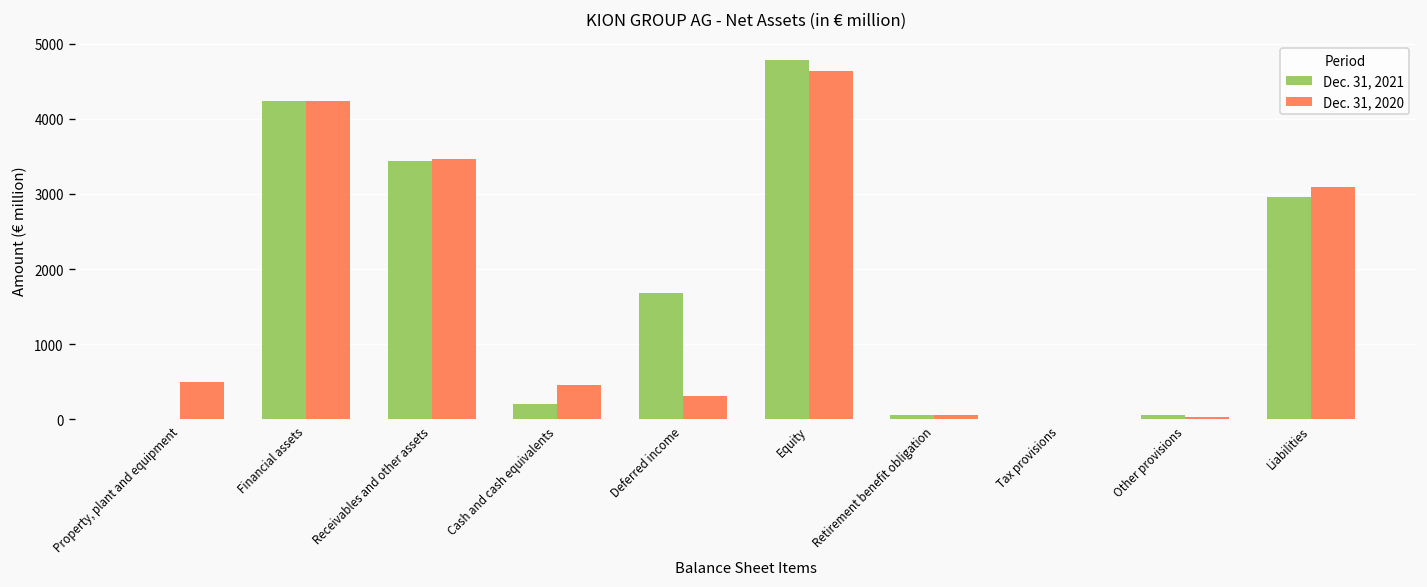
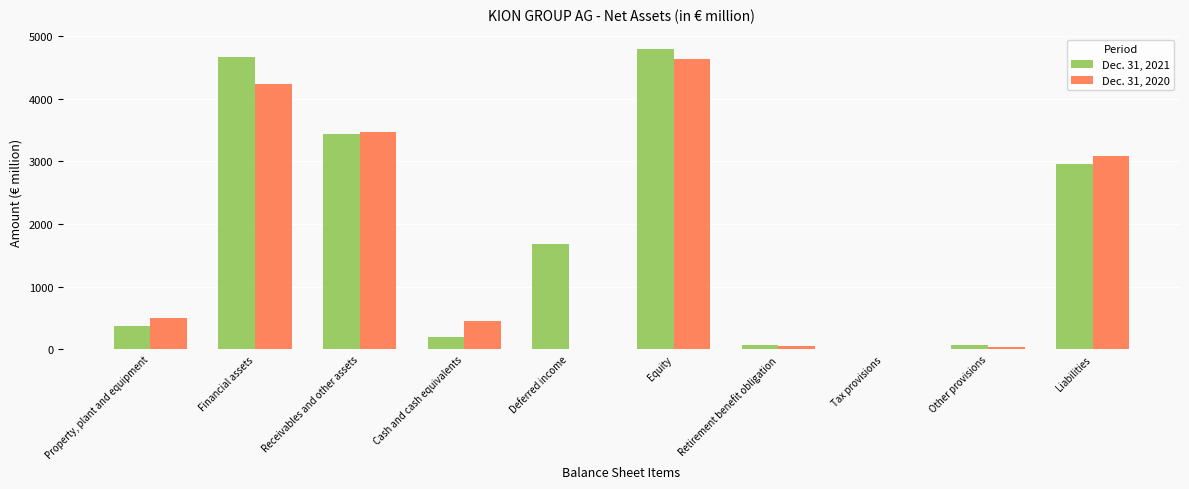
  {
    "Dec. 31, 2021": {
-     "Property, plant and equipment": 0,
-     "Financial assets": 4200,
+     "Property, plant and equipment": 400,
+     "Financial assets": 4700,
      "Receivables and other assets": 3400,
      "Cash and cash equivalents": 200,
      "Deferred income": 1700,
      "Equity": 4800,
      "Retirement benefit obligation": 100,
      "Other provisions": 100,
      "Liabilities": 3000
    },
    "Dec. 31, 2020": {
      "Property, plant and equipment": 500,
      "Financial assets": 4200,
      "Receivables and other assets": 3500,
      "Cash and cash equivalents": 500,
-     "Deferred income": 300,
+     "Deferred income": 0,
      "Equity": 4600,
      "Retirement benefit obligation": 100,
      "Tax provisions": 0,
      "Liabilities": 3100
    }
  }
